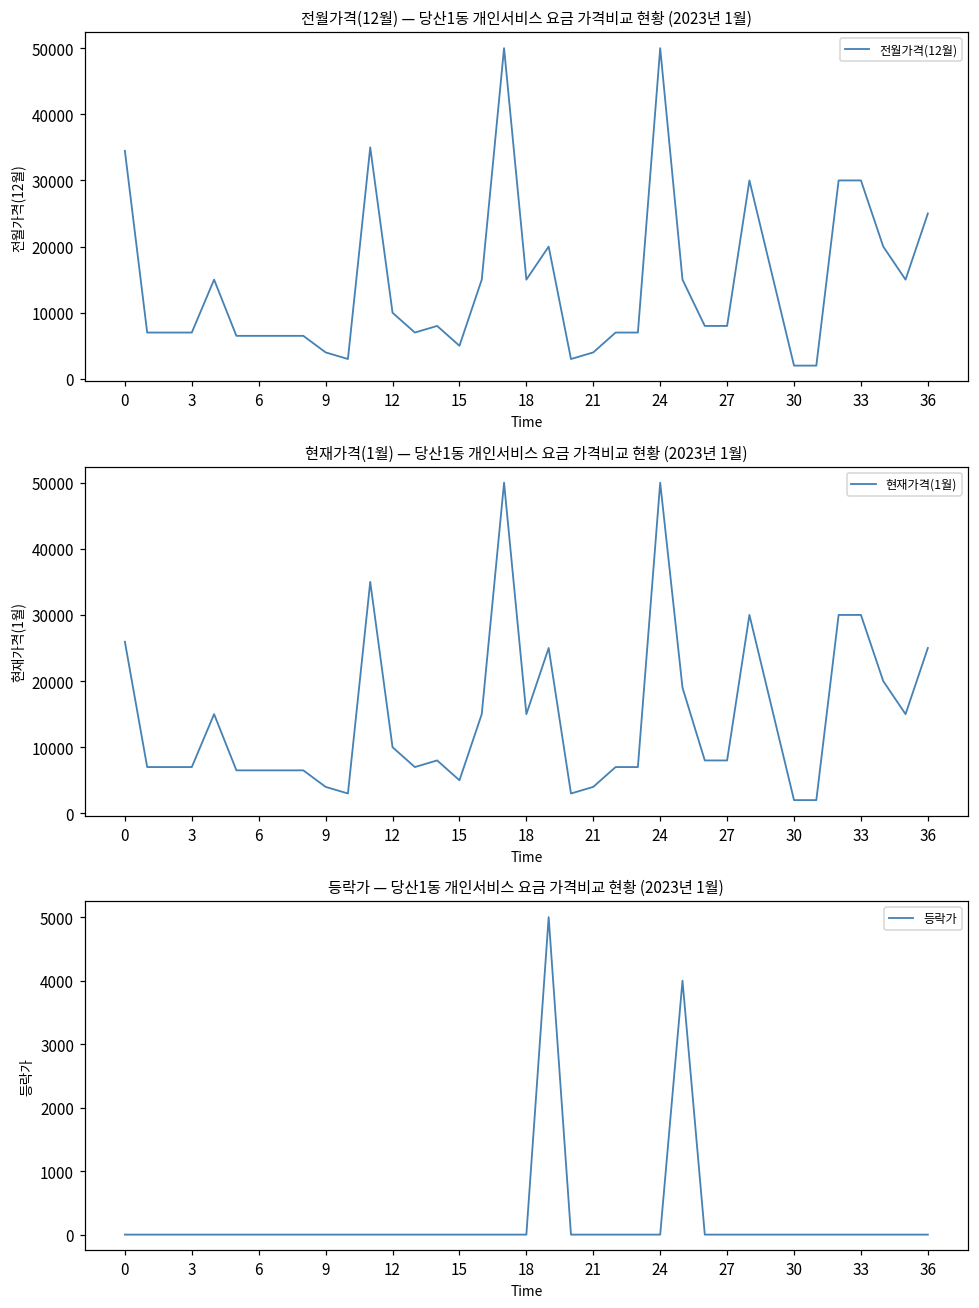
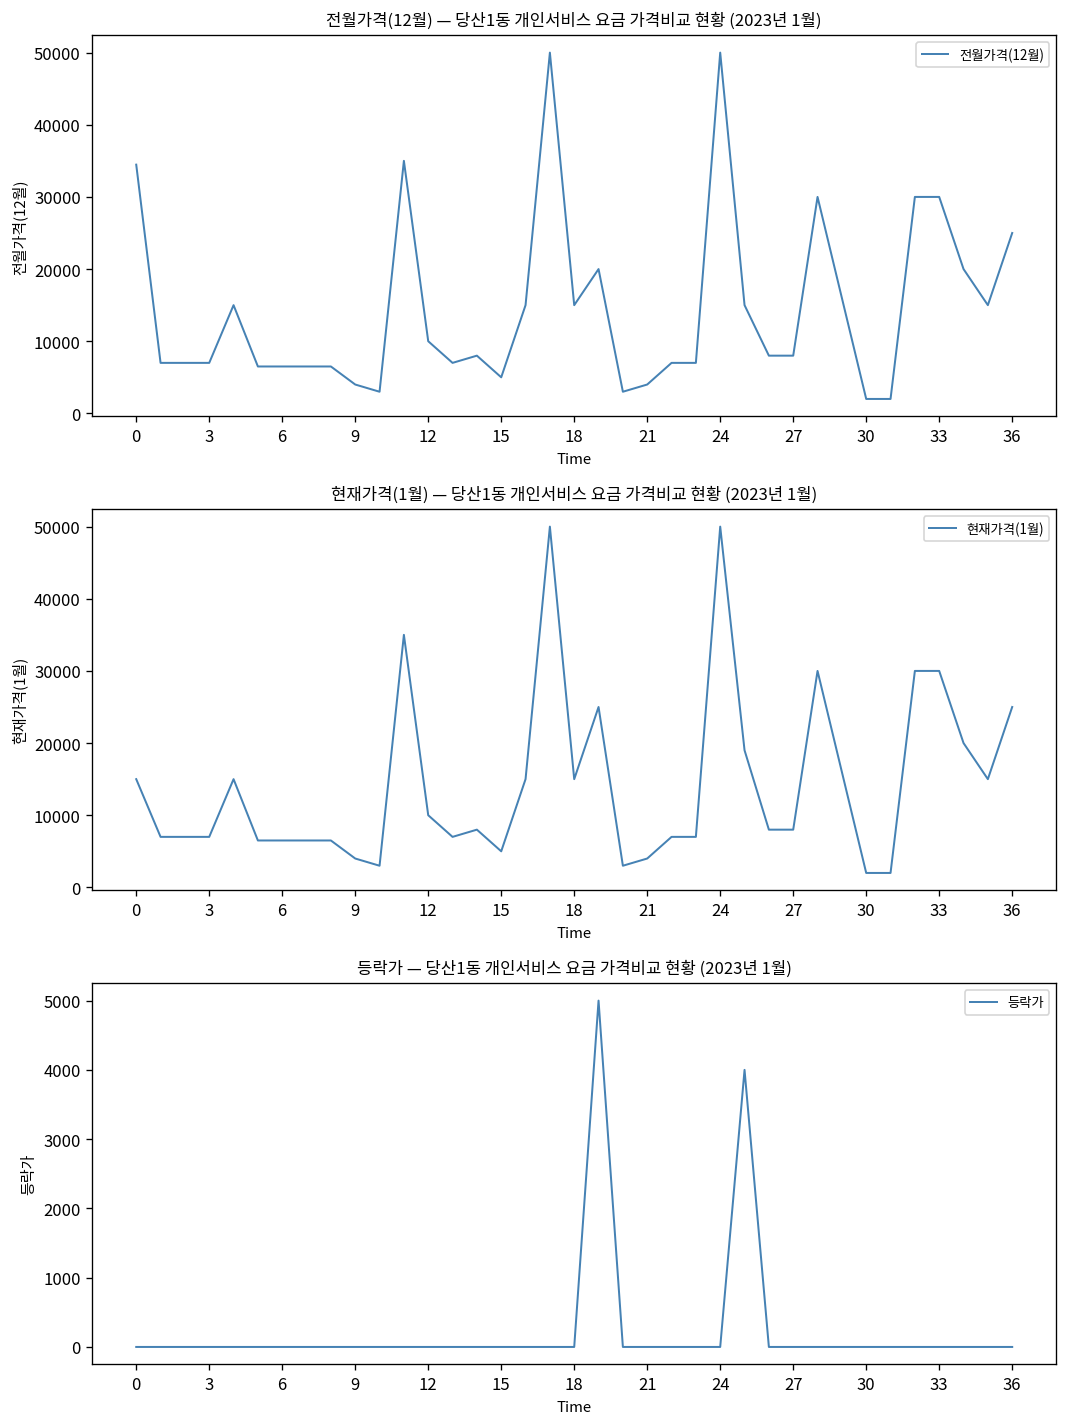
  {
    "전월가격(12월) — 당산1동 개인서비스 요금 가격비교 현황 (2023년 1월)": {
      "0": 34000
    },
    "현재가격(1월) — 당산1동 개인서비스 요금 가격비교 현황 (2023년 1월)": {
-     "0": 26000
+     "0": 15000
    },
    "등락가 — 당산1동 개인서비스 요금 가격비교 현황 (2023년 1월)": {
      "0": 0
    }
  }
